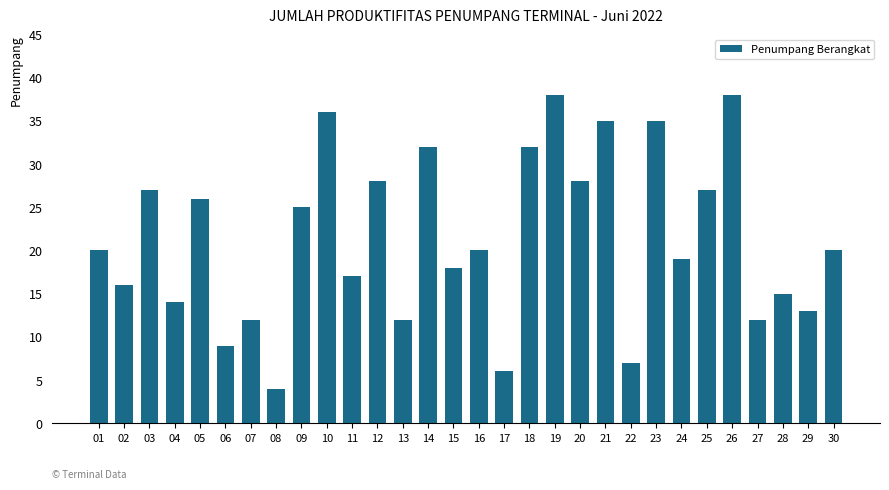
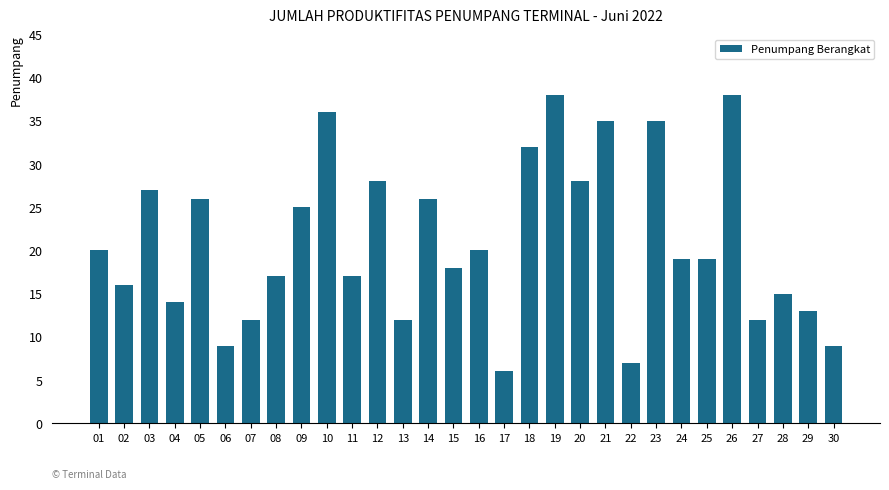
  {
    "01": 20,
    "02": 16,
    "03": 27,
    "04": 14,
    "05": 26,
    "06": 9,
    "07": 12,
-   "08": 4,
+   "08": 17,
    "09": 25,
    "10": 36,
    "11": 17,
    "12": 28,
    "13": 12,
-   "14": 32,
+   "14": 26,
    "15": 18,
    "16": 20,
    "17": 6,
    "18": 32,
    "19": 38,
    "20": 28,
    "21": 35,
    "22": 7,
    "23": 35,
    "24": 19,
-   "25": 27,
+   "25": 19,
    "26": 38,
    "27": 12,
    "28": 15,
    "29": 13,
-   "30": 20
+   "30": 9
  }
